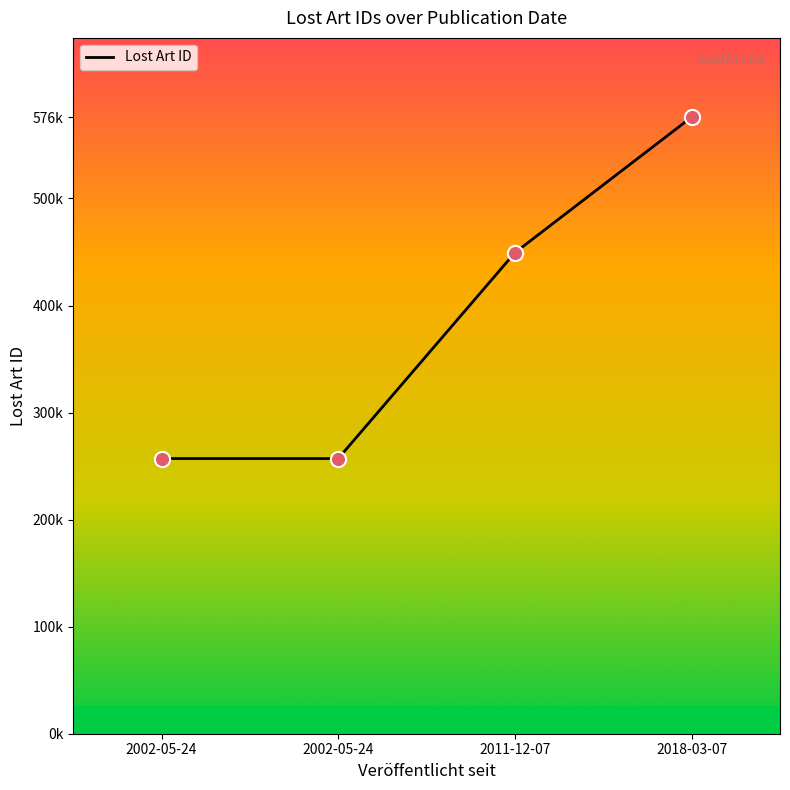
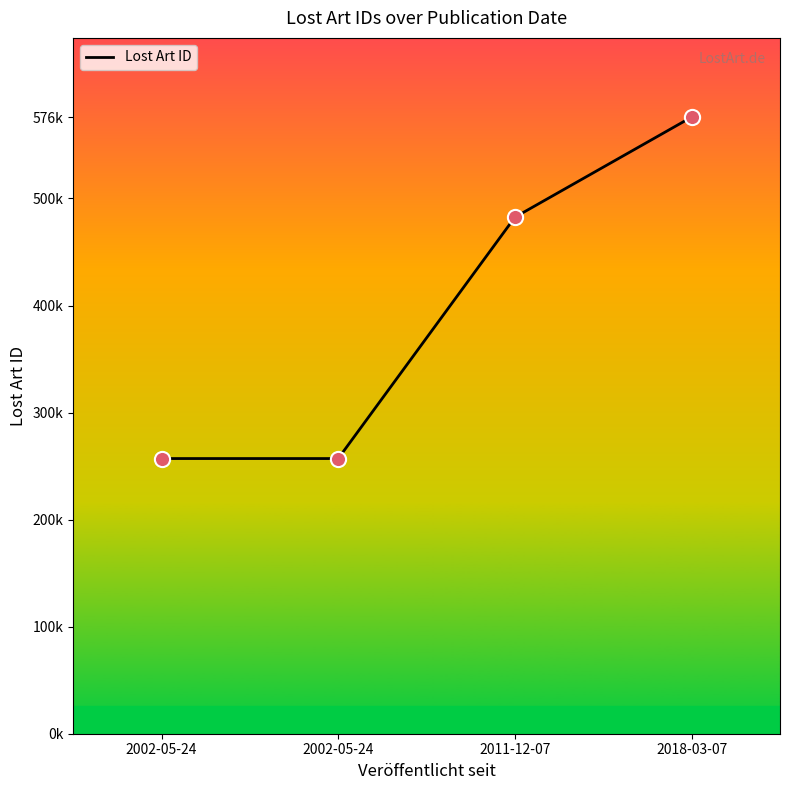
  {
-   "2011-12-07": 449000,
+   "2011-12-07": 482000,
    "2018-03-07": 576000
  }
